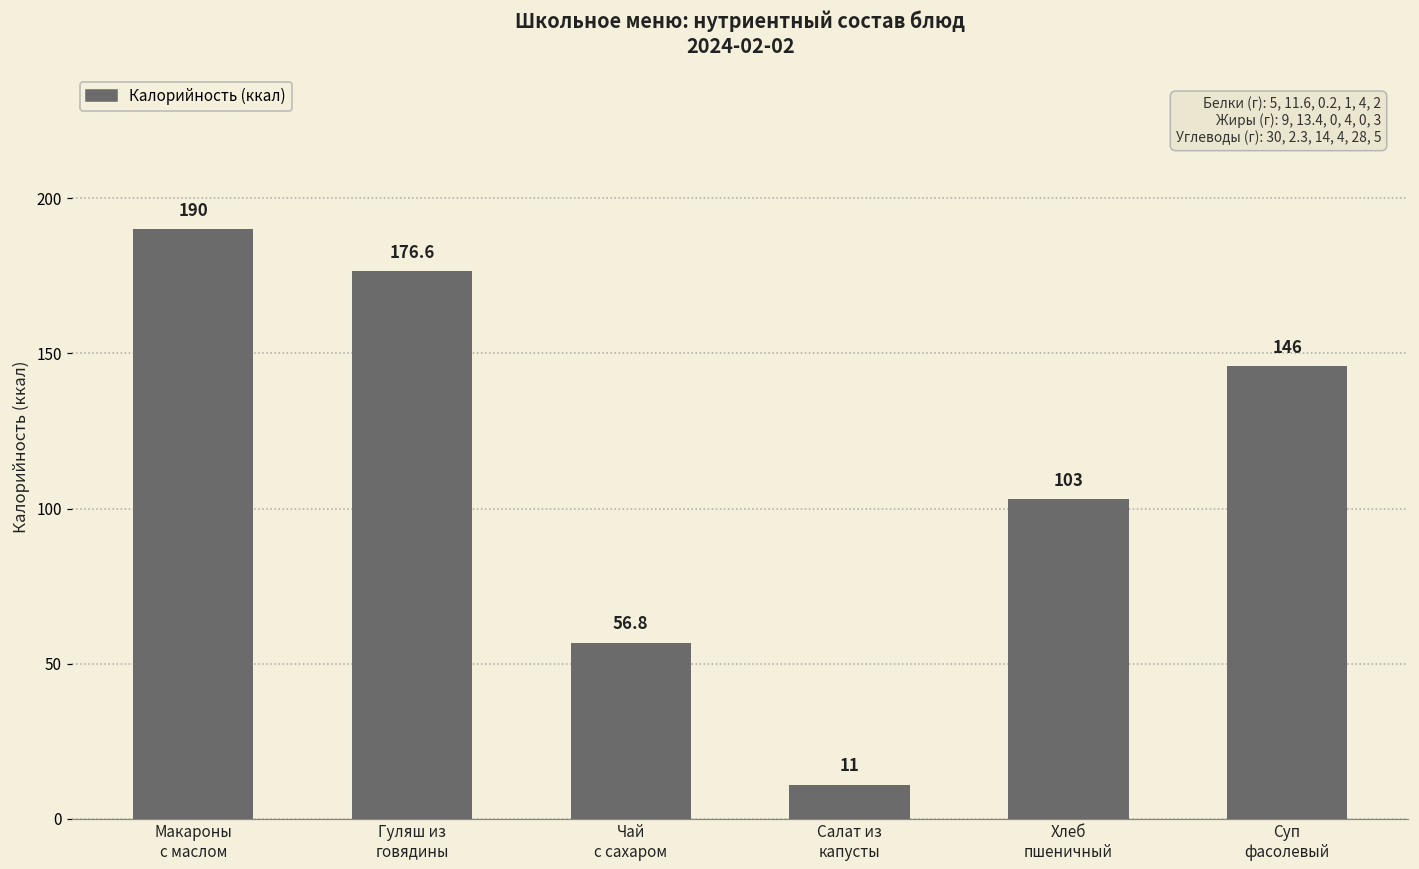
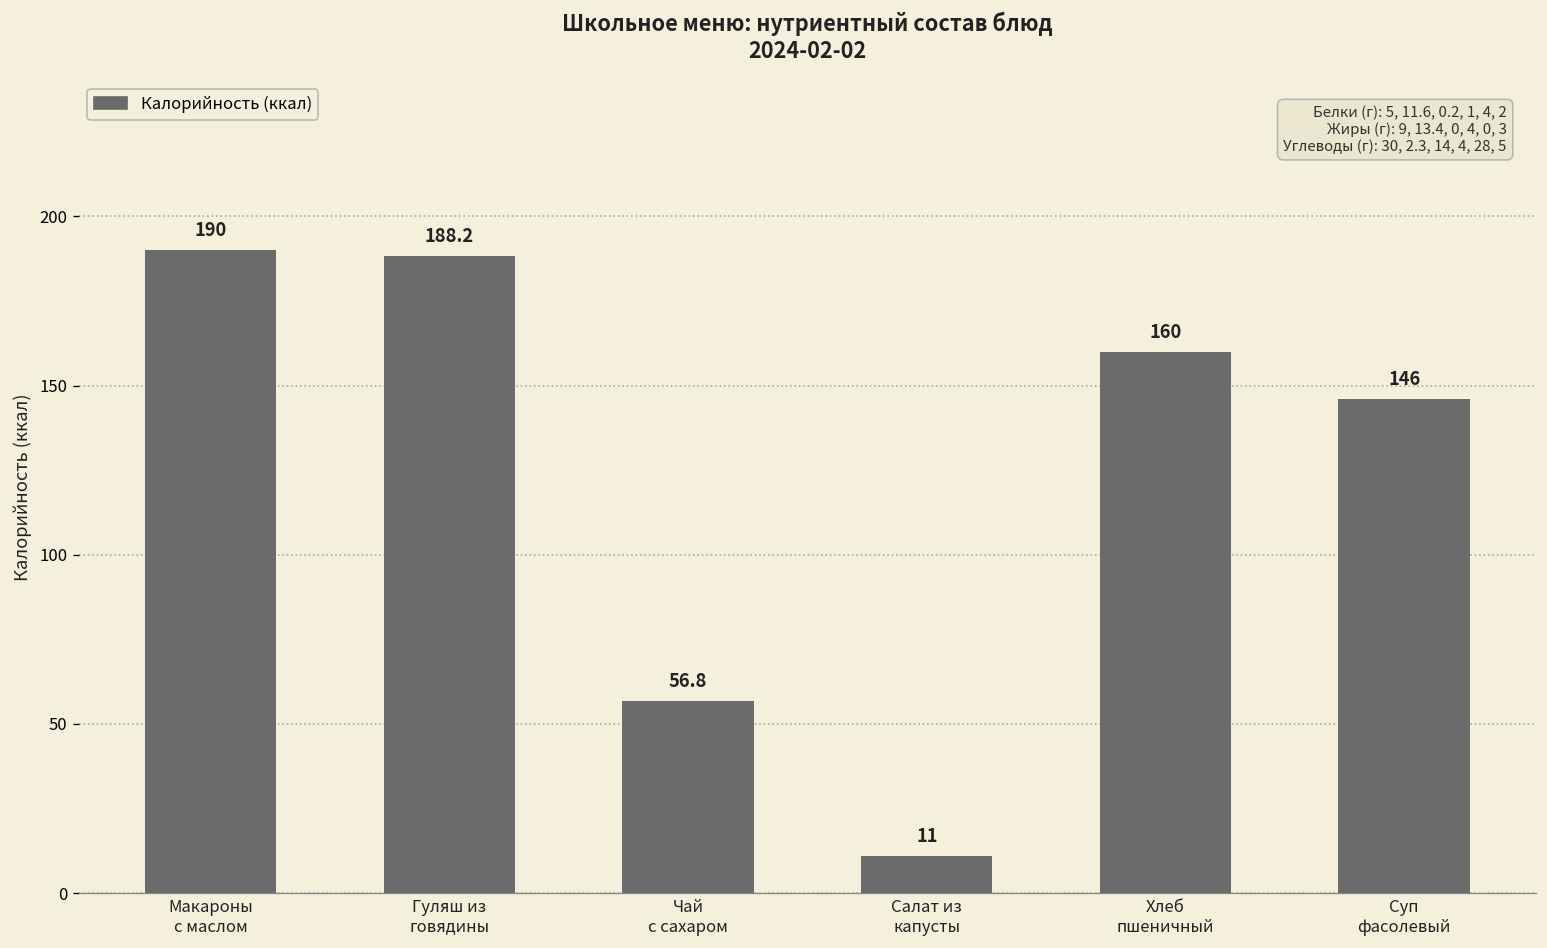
  {
    "Макароны с маслом": 190,
-   "Гуляш из говядины": 176.6,
+   "Гуляш из говядины": 188.2,
    "Чай с сахаром": 56.8,
    "Салат из капусты": 11,
-   "Хлеб пшеничный": 103,
+   "Хлеб пшеничный": 160,
    "Суп фасолевый": 146
  }
